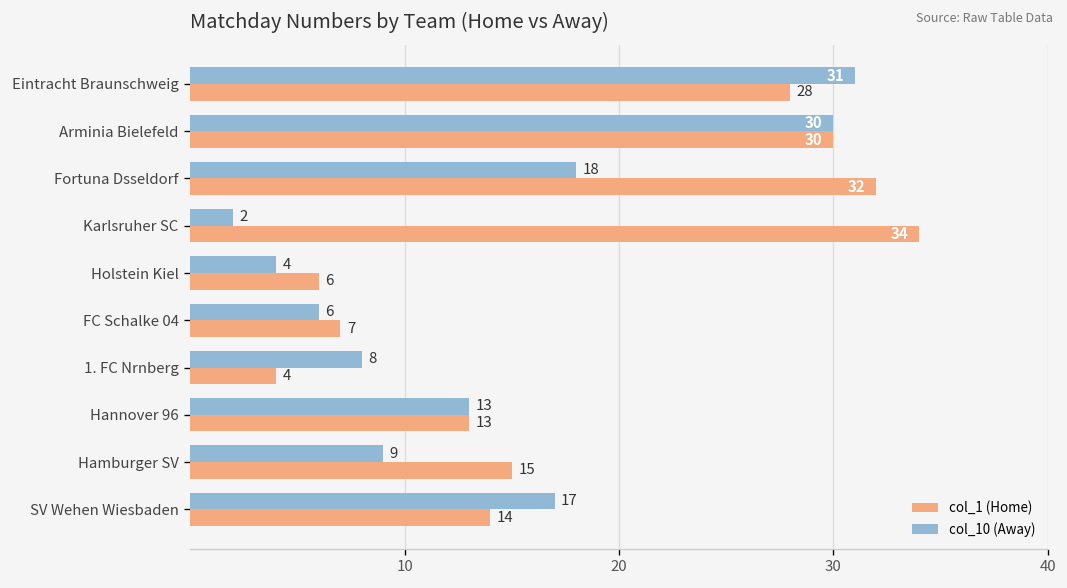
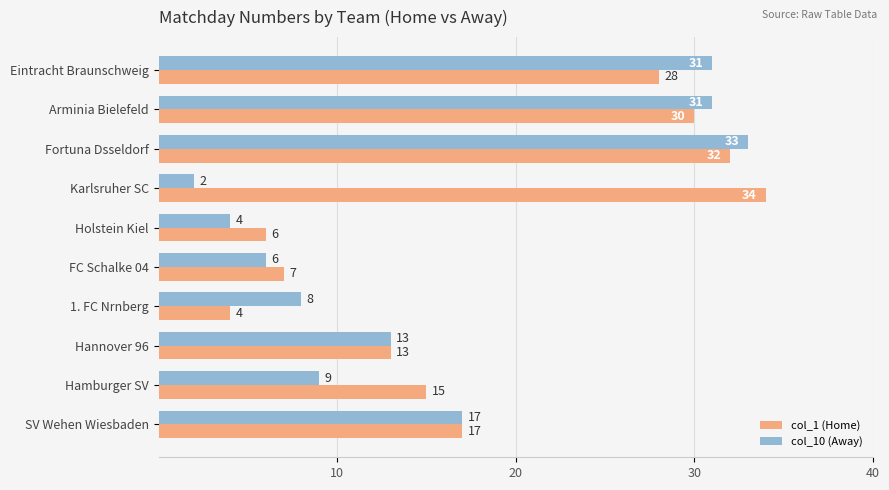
  {
    "col_1 (Home)": {
      "Eintracht Braunschweig": 28,
      "Arminia Bielefeld": 30,
      "Fortuna Dsseldorf": 32,
      "Karlsruher SC": 34,
      "Holstein Kiel": 6,
      "FC Schalke 04": 7,
      "1. FC Nrnberg": 4,
      "Hannover 96": 13,
      "Hamburger SV": 15,
-     "SV Wehen Wiesbaden": 14
+     "SV Wehen Wiesbaden": 17
    },
    "col_10 (Away)": {
      "Eintracht Braunschweig": 31,
-     "Arminia Bielefeld": 30,
-     "Fortuna Dsseldorf": 18,
+     "Arminia Bielefeld": 31,
+     "Fortuna Dsseldorf": 33,
      "Karlsruher SC": 2,
      "Holstein Kiel": 4,
      "FC Schalke 04": 6,
      "1. FC Nrnberg": 8,
      "Hannover 96": 13,
      "Hamburger SV": 9,
      "SV Wehen Wiesbaden": 17
    }
  }
